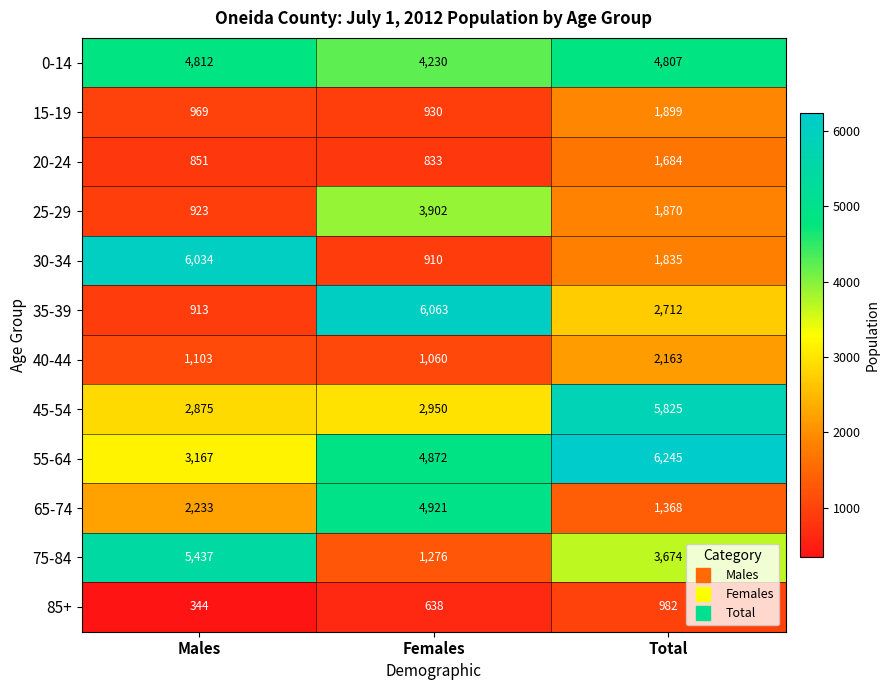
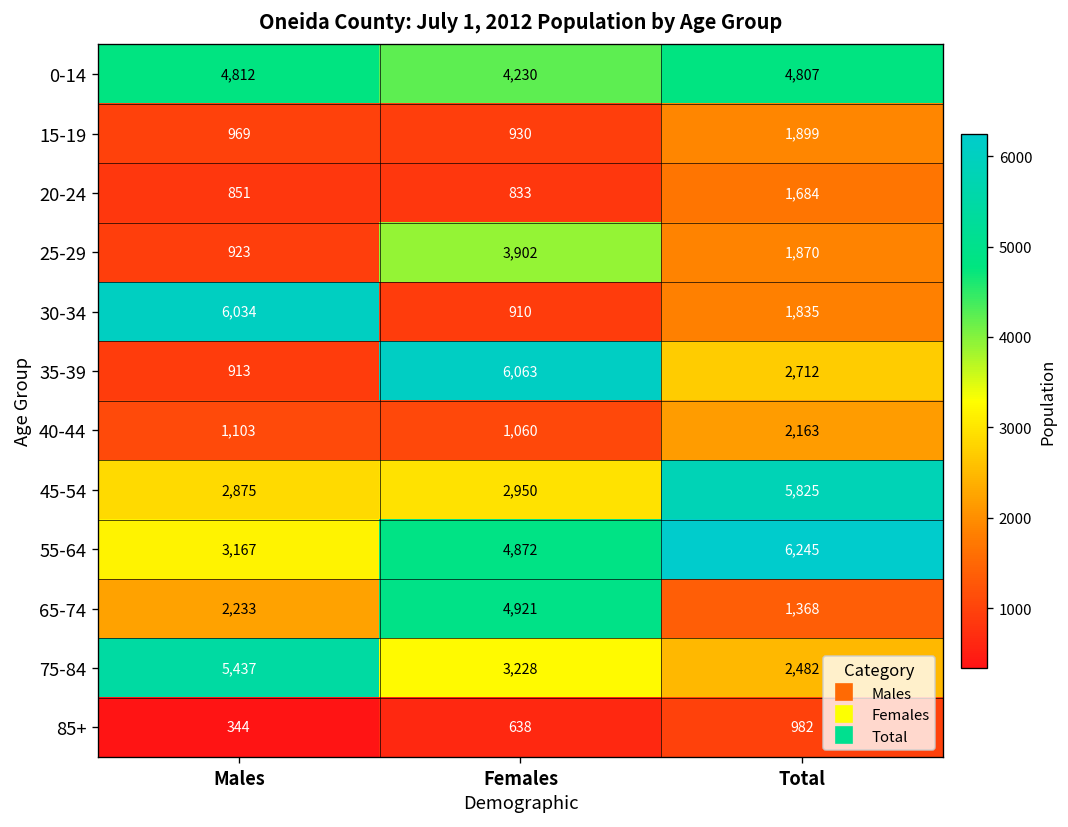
  {
    "0-14": {
      "Males": "4,812",
      "Females": "4,230",
      "Total": "4,807"
    },
    "15-19": {
      "Males": "969",
      "Females": "930",
      "Total": "1,899"
    },
    "20-24": {
      "Males": "851",
      "Females": "833",
      "Total": "1,684"
    },
    "25-29": {
      "Males": "923",
      "Females": "3,902",
      "Total": "1,870"
    },
    "30-34": {
      "Males": "6,034",
      "Females": "910",
      "Total": "1,835"
    },
    "35-39": {
      "Males": "913",
      "Females": "6,063",
      "Total": "2,712"
    },
    "40-44": {
      "Males": "1,103",
      "Females": "1,060",
      "Total": "2,163"
    },
    "45-54": {
      "Males": "2,875",
      "Females": "2,950",
      "Total": "5,825"
    },
    "55-64": {
      "Males": "3,167",
      "Females": "4,872",
      "Total": "6,245"
    },
    "65-74": {
      "Males": "2,233",
      "Females": "4,921",
      "Total": "1,368"
    },
    "75-84": {
      "Males": "5,437",
-     "Females": "1,276",
-     "Total": "3,674"
+     "Females": "3,228",
+     "Total": "2,482"
    },
    "85+": {
      "Males": "344",
      "Females": "638",
      "Total": "982"
    }
  }
